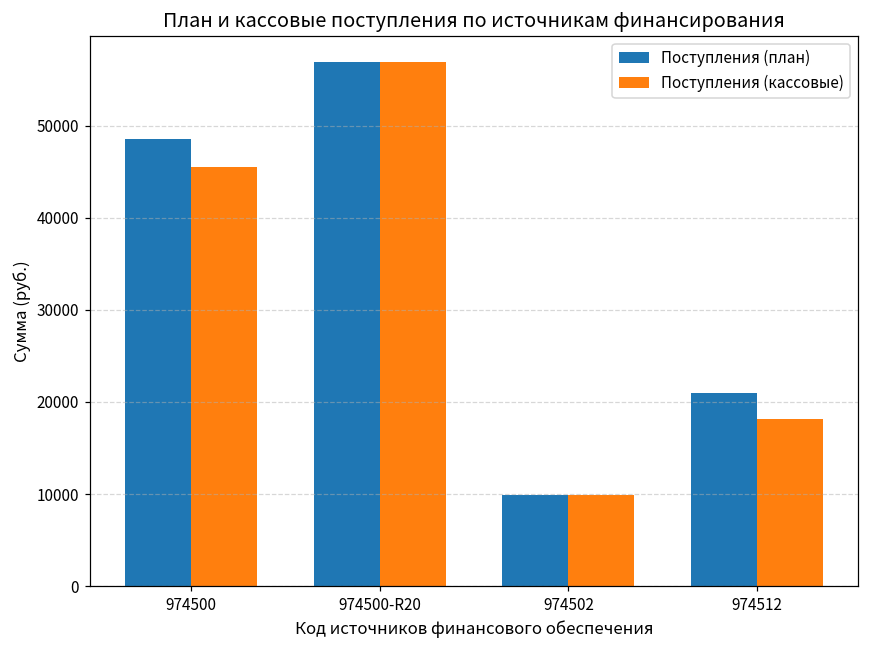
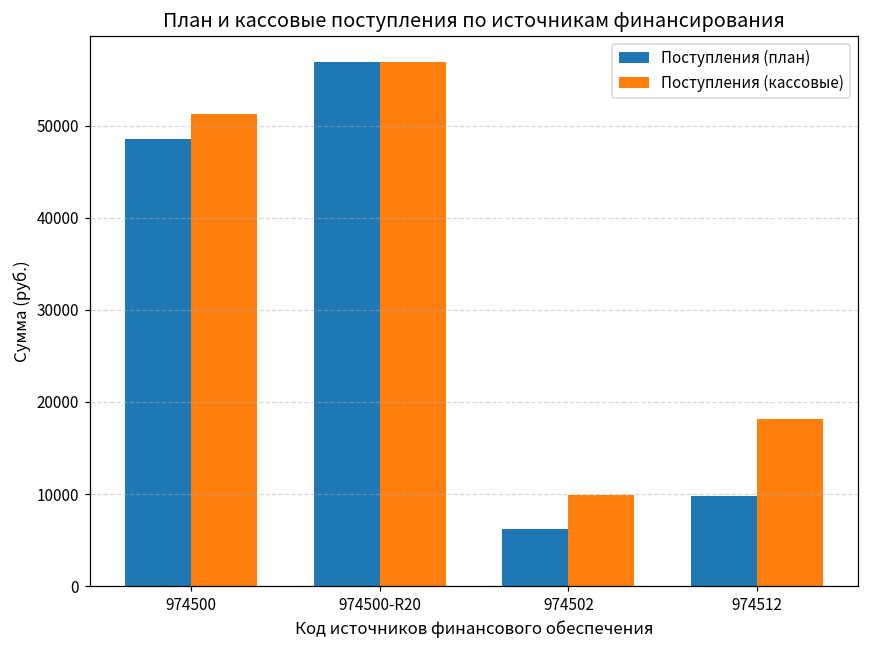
  {
    "Поступления (план)": {
      "974500": 48000,
      "974500-R20": 57000,
-     "974502": 10000,
-     "974512": 21000
+     "974502": 6000,
+     "974512": 10000
    },
    "Поступления (кассовые)": {
-     "974500": 45000,
+     "974500": 51000,
      "974500-R20": 57000,
      "974502": 10000,
      "974512": 18000
    }
  }
